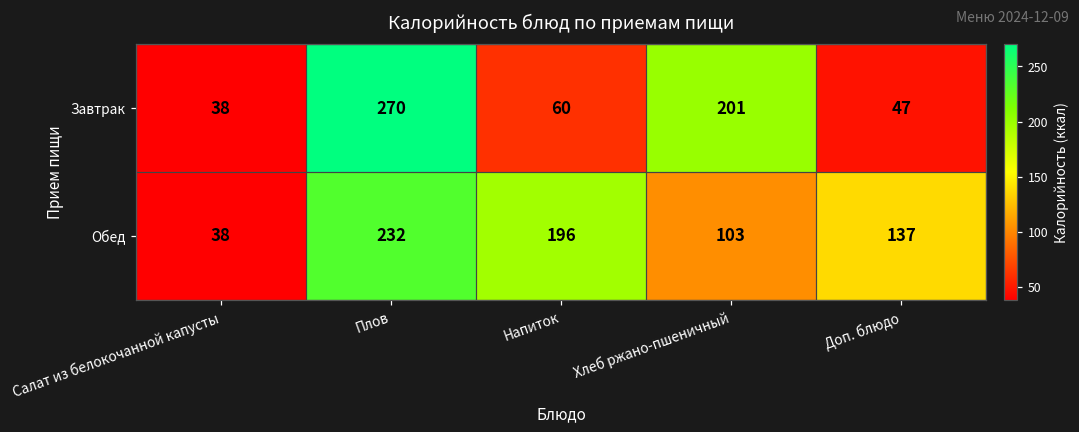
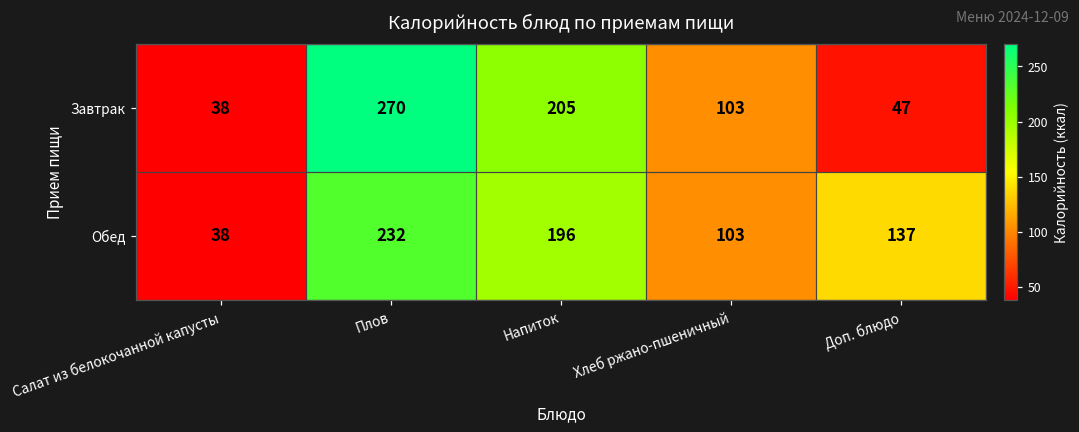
  {
    "Завтрак": {
      "Салат из белокочанной капусты": 38,
      "Плов": 270,
-     "Напиток": 60,
-     "Хлеб ржано-пшеничный": 201,
+     "Напиток": 205,
+     "Хлеб ржано-пшеничный": 103,
      "Доп. блюдо": 47
    },
    "Обед": {
      "Салат из белокочанной капусты": 38,
      "Плов": 232,
      "Напиток": 196,
      "Хлеб ржано-пшеничный": 103,
      "Доп. блюдо": 137
    }
  }
